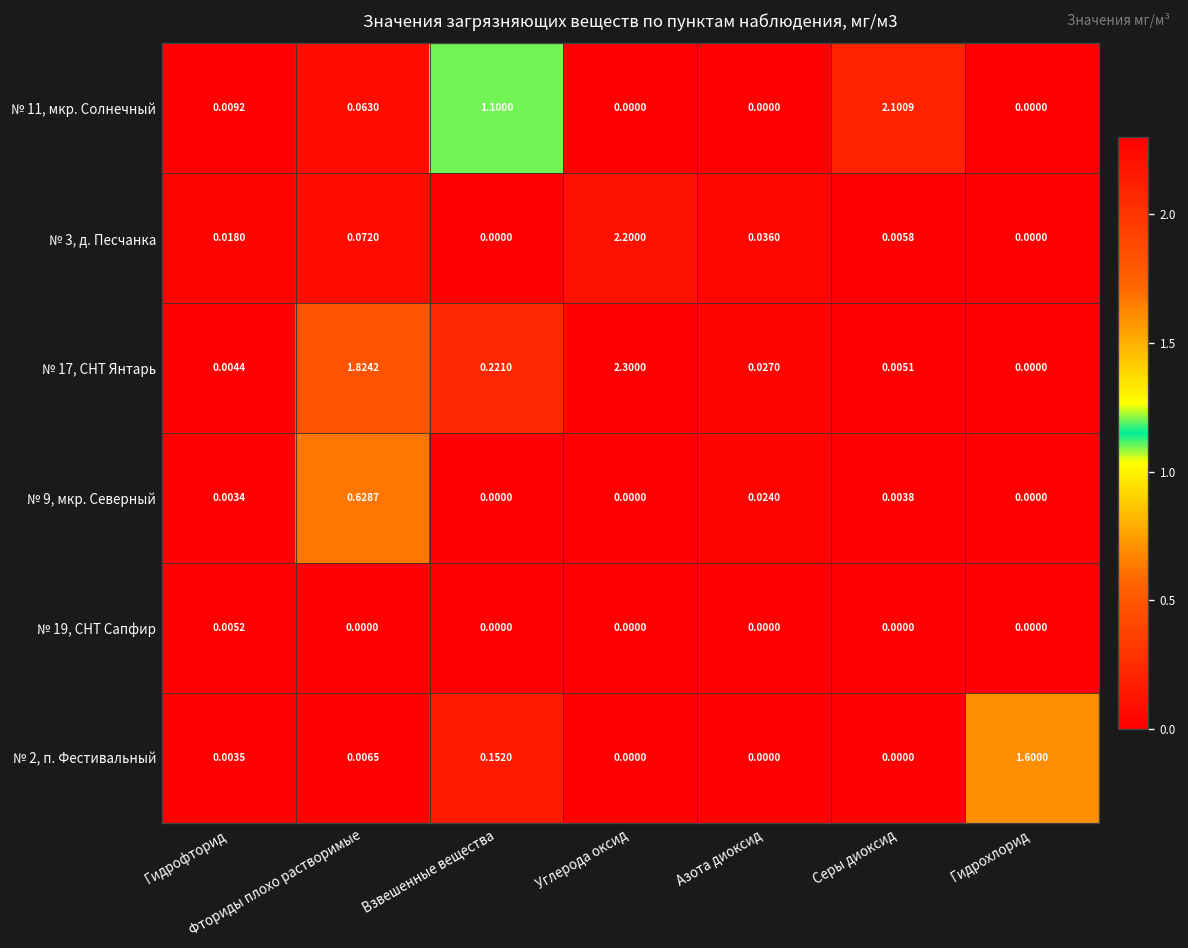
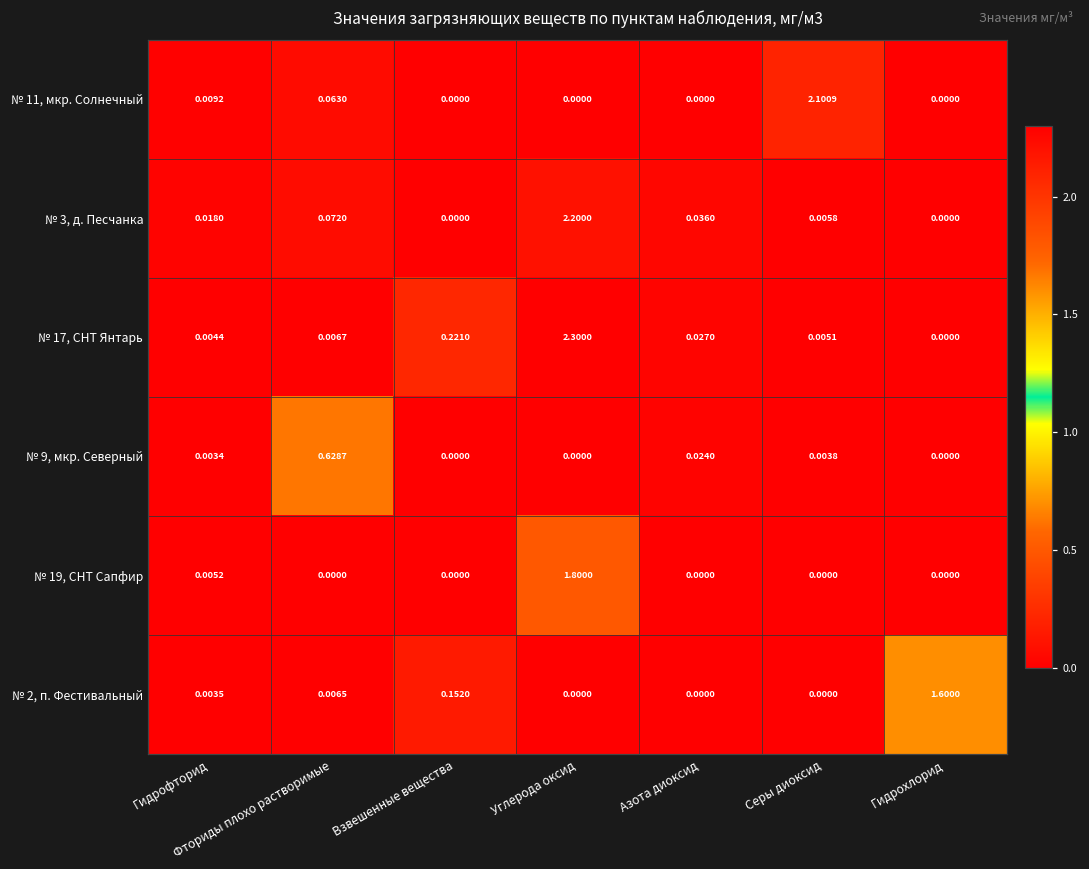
  {
    "№ 11, мкр. Солнечный": {
      "Гидрофторид": 0.0092,
      "Фториды плохо растворимые": 0.0630,
-     "Взвешенные вещества": 1.1000,
+     "Взвешенные вещества": 0.0000,
      "Углерода оксид": 0.0000,
      "Азота диоксид": 0.0000,
      "Серы диоксид": 2.1009,
      "Гидрохлорид": 0.0000
    },
    "№ 3, д. Песчанка": {
      "Гидрофторид": 0.0180,
      "Фториды плохо растворимые": 0.0720,
      "Взвешенные вещества": 0.0000,
      "Углерода оксид": 2.2000,
      "Азота диоксид": 0.0360,
      "Серы диоксид": 0.0058,
      "Гидрохлорид": 0.0000
    },
    "№ 17, СНТ Янтарь": {
      "Гидрофторид": 0.0044,
-     "Фториды плохо растворимые": 1.8242,
+     "Фториды плохо растворимые": 0.0067,
      "Взвешенные вещества": 0.2210,
      "Углерода оксид": 2.3000,
      "Азота диоксид": 0.0270,
      "Серы диоксид": 0.0051,
      "Гидрохлорид": 0.0000
    },
    "№ 9, мкр. Северный": {
      "Гидрофторид": 0.0034,
      "Фториды плохо растворимые": 0.6287,
      "Взвешенные вещества": 0.0000,
      "Углерода оксид": 0.0000,
      "Азота диоксид": 0.0240,
      "Серы диоксид": 0.0038,
      "Гидрохлорид": 0.0000
    },
    "№ 19, СНТ Сапфир": {
      "Гидрофторид": 0.0052,
      "Фториды плохо растворимые": 0.0000,
      "Взвешенные вещества": 0.0000,
-     "Углерода оксид": 0.0000,
+     "Углерода оксид": 1.8000,
      "Азота диоксид": 0.0000,
      "Серы диоксид": 0.0000,
      "Гидрохлорид": 0.0000
    },
    "№ 2, п. Фестивальный": {
      "Гидрофторид": 0.0035,
      "Фториды плохо растворимые": 0.0065,
      "Взвешенные вещества": 0.1520,
      "Углерода оксид": 0.0000,
      "Азота диоксид": 0.0000,
      "Серы диоксид": 0.0000,
      "Гидрохлорид": 1.6000
    }
  }
